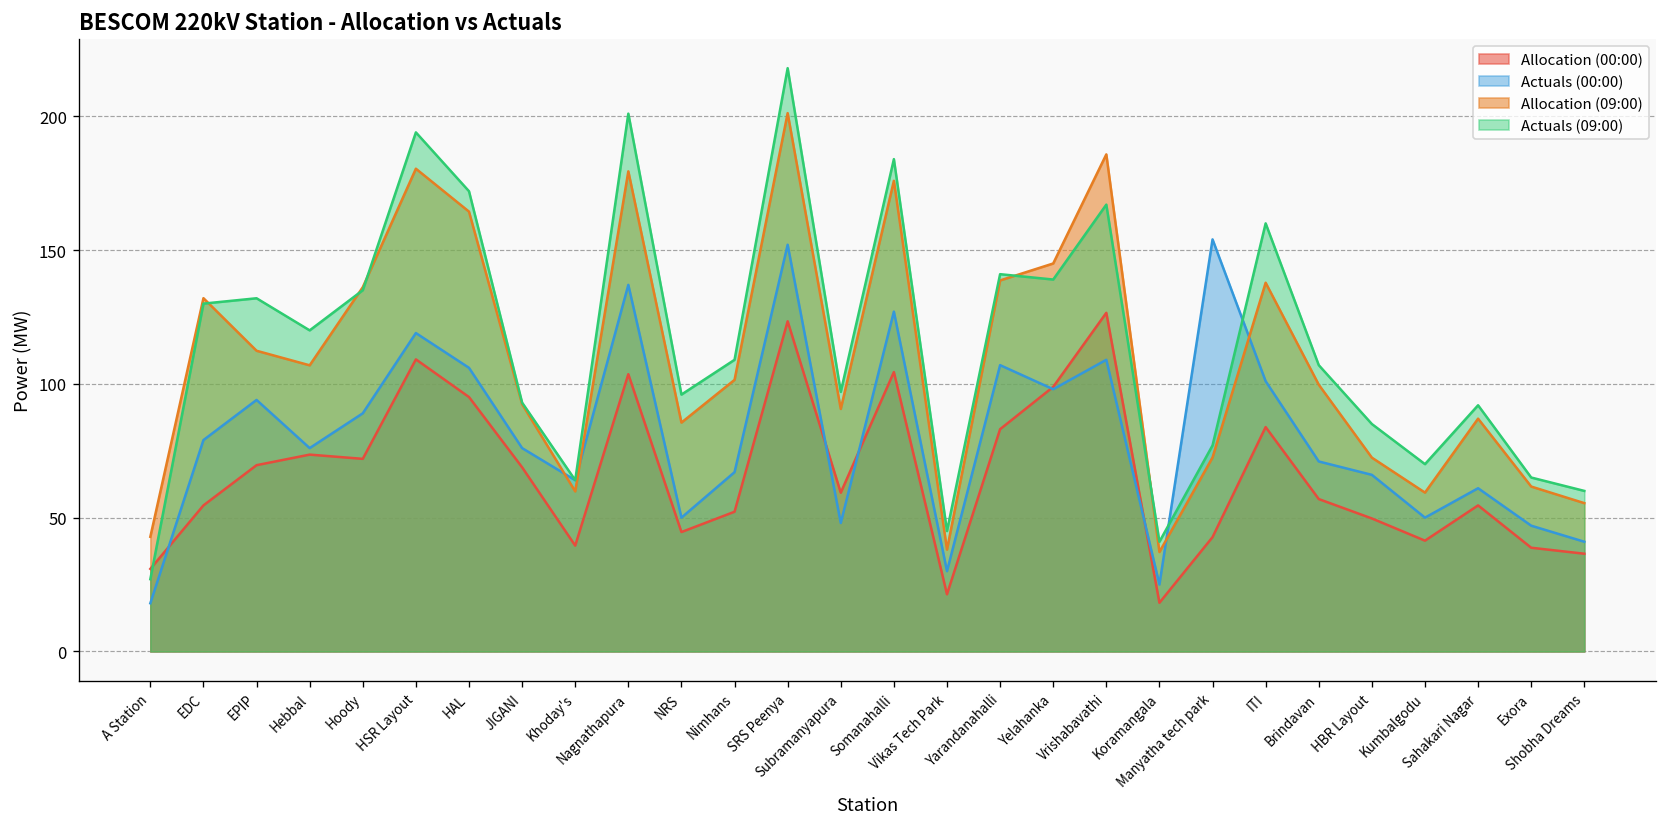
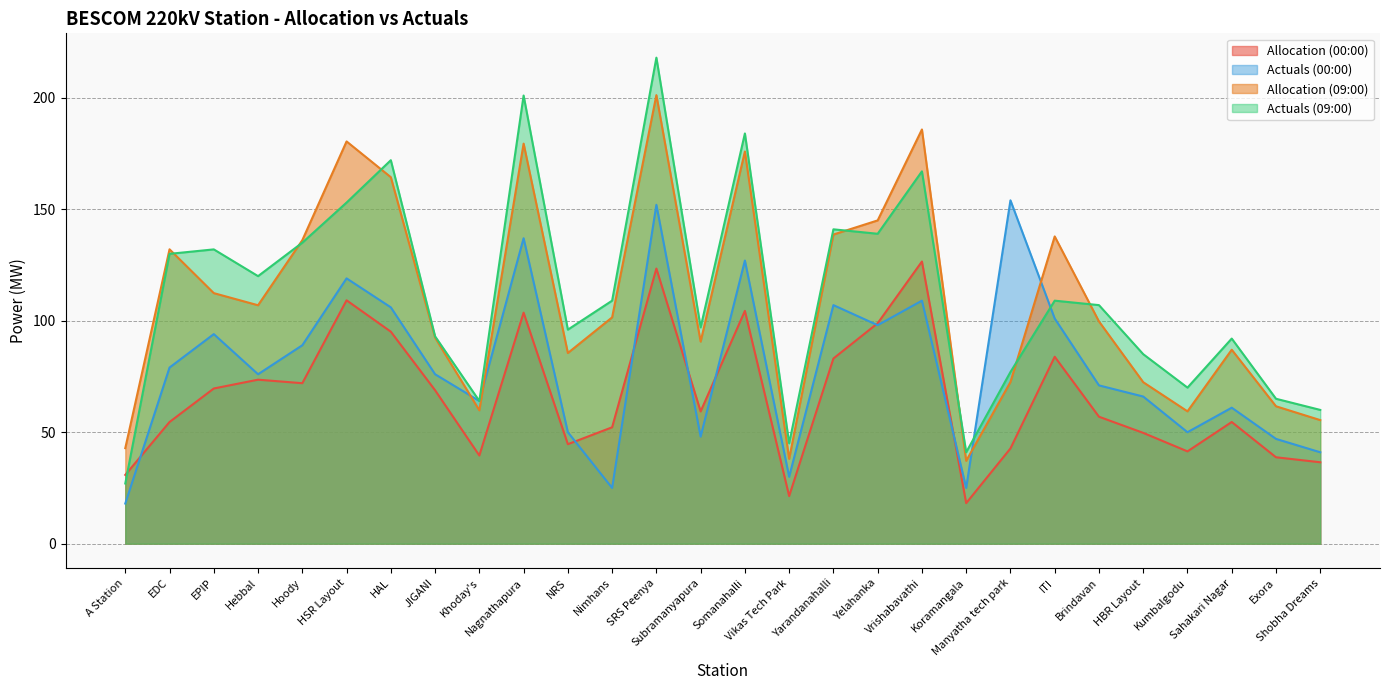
  {
    "Actuals (00:00)": {
      "A Station": 18,
      "EDC": 79,
      "EPIP": 94,
      "Hebbal": 76,
      "Hoody": 89,
      "HSR Layout": 119,
      "HAL": 106,
      "JIGANI": 76,
      "Nagnathapura": 137,
      "NRS": 50,
-     "Nimhans": 67,
+     "Nimhans": 25,
      "SRS Peenya": 152,
      "Subramanyapura": 48,
      "Somanahalli": 127,
      "Vikas Tech Park": 30,
      "Yarandanahalli": 107,
      "Vrishabavathi": 109,
      "Koramangala": 25,
      "Manyatha tech park": 154,
      "ITI": 101,
      "Brindavan": 71,
      "HBR Layout": 66,
      "Kumbalgodu": 50,
      "Sahakari Nagar": 61,
      "Exora": 47,
      "Shobha Dreams": 41
    },
    "Actuals (09:00)": {
      "A Station": 27,
      "EDC": 130,
      "EPIP": 132,
      "Hebbal": 120,
-     "HSR Layout": 194,
+     "HSR Layout": 153,
      "HAL": 172,
      "Nagnathapura": 201,
      "NRS": 96,
      "Nimhans": 109,
      "SRS Peenya": 218,
      "Subramanyapura": 97,
      "Somanahalli": 184,
      "Vikas Tech Park": 45,
      "Yarandanahalli": 141,
      "Yelahanka": 139,
      "Vrishabavathi": 167,
      "Koramangala": 41,
      "Manyatha tech park": 77,
-     "ITI": 160,
+     "ITI": 109,
      "Brindavan": 107,
      "HBR Layout": 85,
      "Kumbalgodu": 70,
      "Sahakari Nagar": 92,
      "Exora": 65,
      "Shobha Dreams": 60
    }
  }
